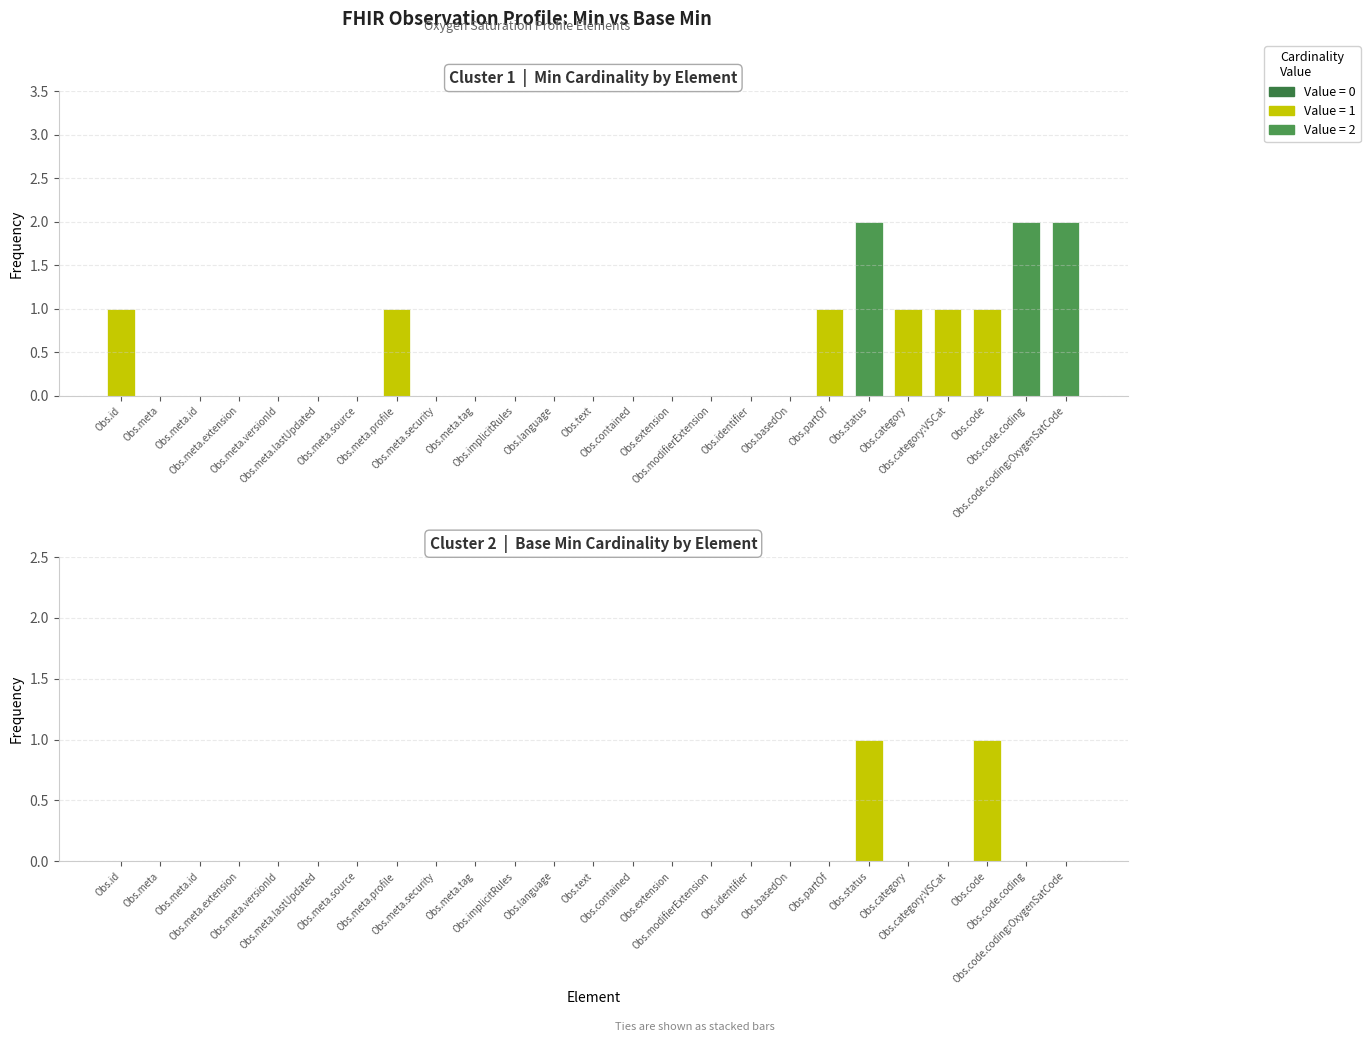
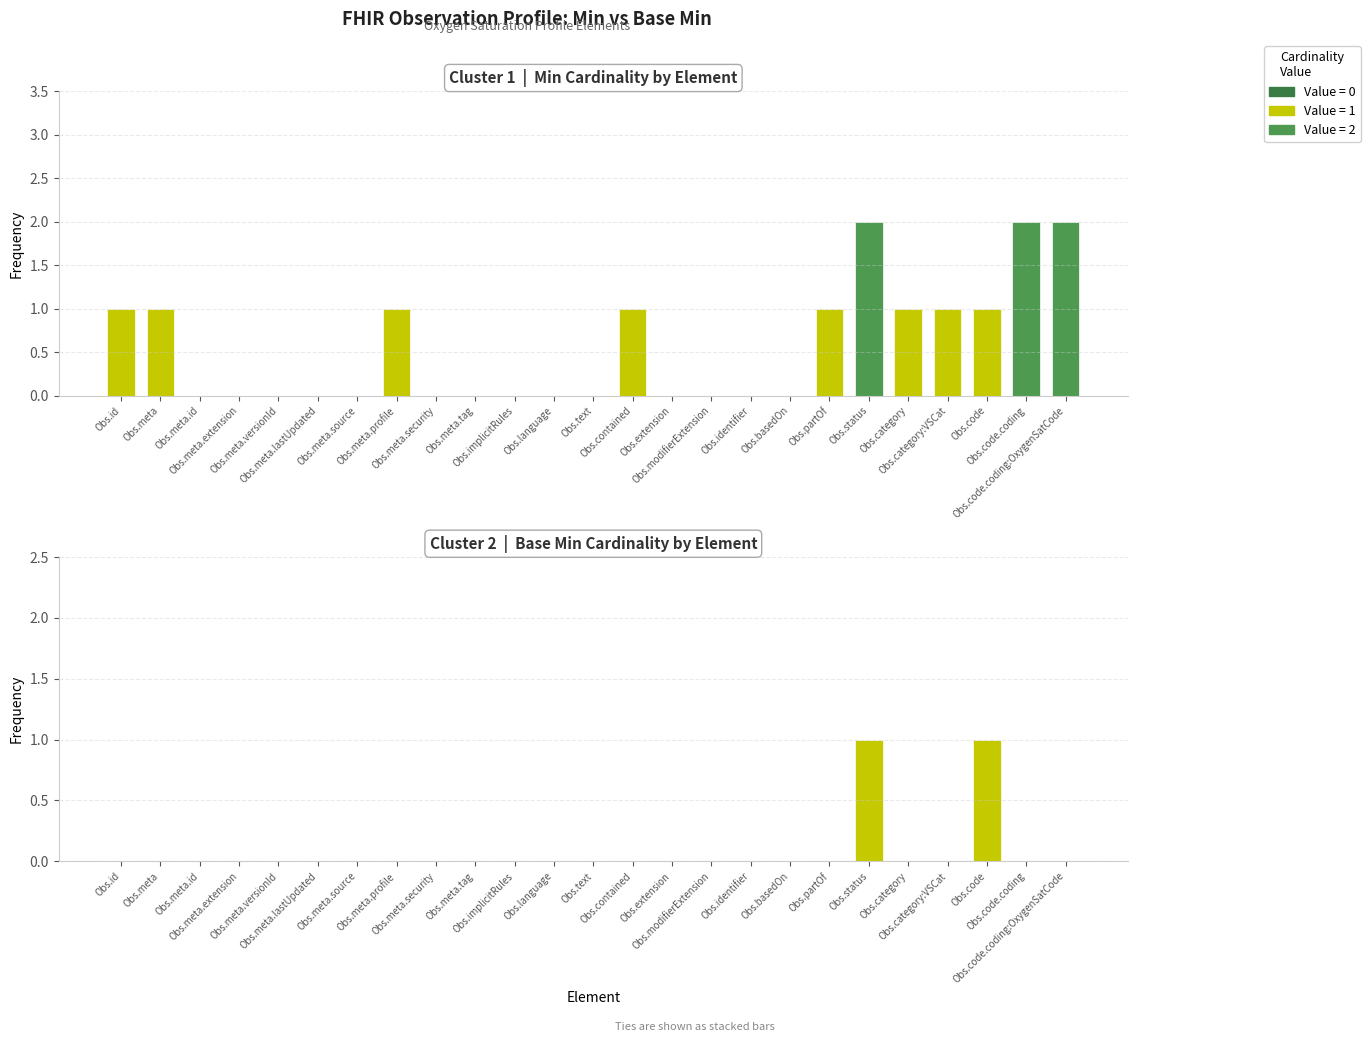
  {
    "Cluster 1 | Min Cardinality by Element": {
      "Obs.id": 1,
-     "Obs.meta": 0,
+     "Obs.meta": 1,
      "Obs.meta.id": 0,
      "Obs.meta.extension": 0,
      "Obs.meta.versionId": 0,
      "Obs.meta.lastUpdated": 0,
      "Obs.meta.source": 0,
      "Obs.meta.profile": 1,
      "Obs.meta.security": 0,
      "Obs.meta.tag": 0,
      "Obs.implicitRules": 0,
      "Obs.language": 0,
      "Obs.text": 0,
-     "Obs.contained": 0,
+     "Obs.contained": 1,
      "Obs.extension": 0,
      "Obs.modifierExtension": 0,
      "Obs.identifier": 0,
      "Obs.basedOn": 0,
      "Obs.partOf": 1,
      "Obs.status": 2,
      "Obs.category": 1,
      "Obs.category:VSCat": 1,
      "Obs.code": 1,
      "Obs.code.coding": 2,
      "Obs.code.coding:OxygenSatCode": 2
    },
    "Cluster 2 | Base Min Cardinality by Element": {
      "Obs.id": 0.00,
      "Obs.meta": 0.00,
      "Obs.meta.id": 0.00,
      "Obs.meta.extension": 0.00,
      "Obs.meta.versionId": 0.00,
      "Obs.meta.lastUpdated": 0.00,
      "Obs.meta.source": 0.00,
      "Obs.meta.profile": 0.00,
      "Obs.meta.security": 0.00,
      "Obs.meta.tag": 0.00,
      "Obs.implicitRules": 0.00,
      "Obs.language": 0.00,
      "Obs.text": 0.00,
      "Obs.contained": 0.00,
      "Obs.extension": 0.00,
      "Obs.modifierExtension": 0.00,
      "Obs.identifier": 0.00,
      "Obs.basedOn": 0.00,
      "Obs.partOf": 0.00,
      "Obs.status": 1.00,
      "Obs.category": 0.00,
      "Obs.category:VSCat": 0.00,
      "Obs.code": 1.00,
      "Obs.code.coding": 0.00,
      "Obs.code.coding:OxygenSatCode": 0.00
    }
  }
